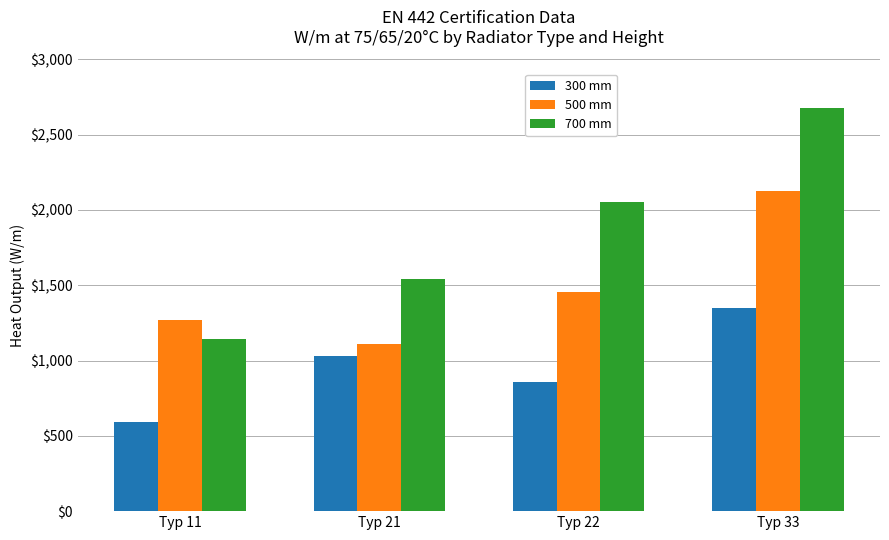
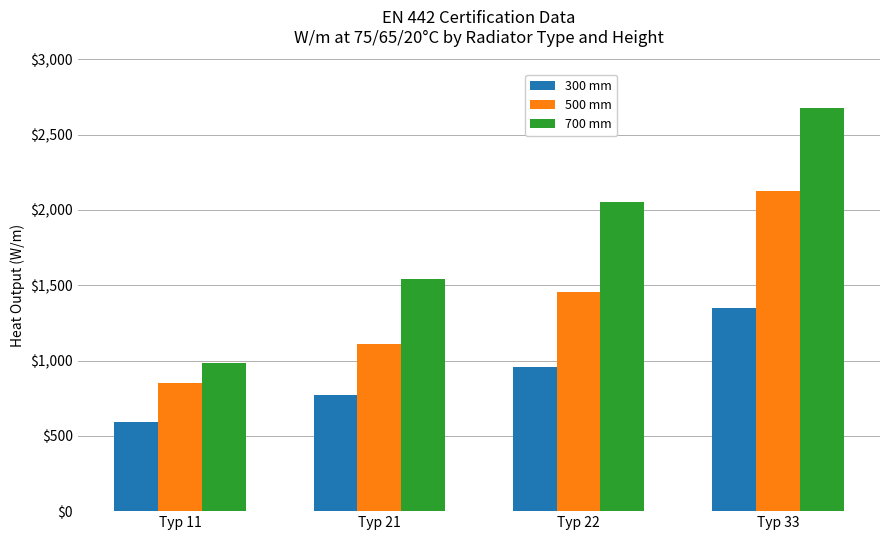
  {
    "300 mm": {
      "Typ 11": "$590",
-     "Typ 21": "$1,030",
-     "Typ 22": "$860",
+     "Typ 21": "$770",
+     "Typ 22": "$960",
      "Typ 33": "$1,350"
    },
    "500 mm": {
-     "Typ 11": "$1,270",
+     "Typ 11": "$850",
      "Typ 21": "$1,110",
      "Typ 22": "$1,450",
      "Typ 33": "$2,130"
    },
    "700 mm": {
-     "Typ 11": "$1,140",
+     "Typ 11": "$980",
      "Typ 21": "$1,540",
      "Typ 22": "$2,050",
      "Typ 33": "$2,670"
    }
  }
